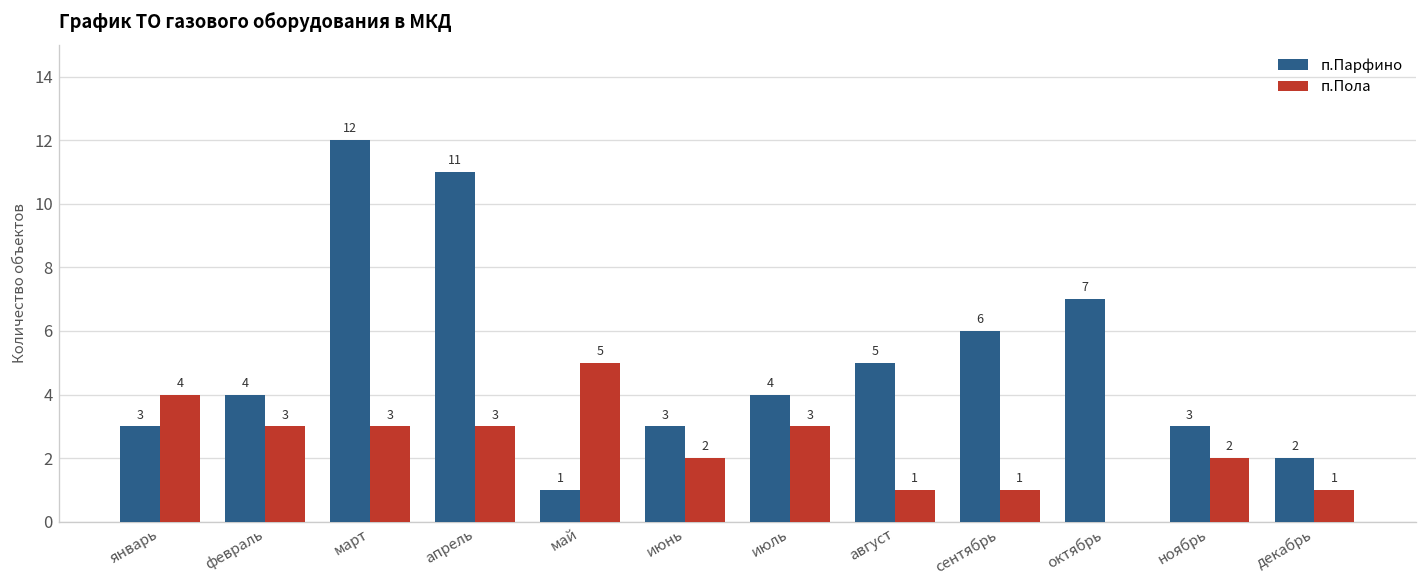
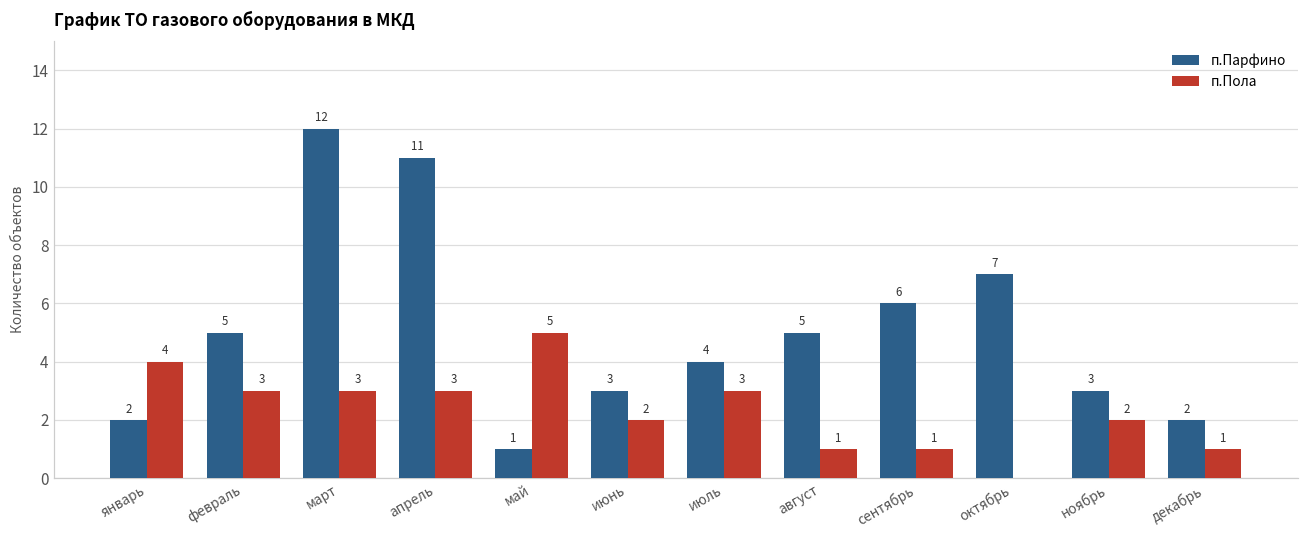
  {
    "п.Парфино": {
-     "январь": 3,
-     "февраль": 4,
+     "январь": 2,
+     "февраль": 5,
      "март": 12,
      "апрель": 11,
      "май": 1,
      "июнь": 3,
      "июль": 4,
      "август": 5,
      "сентябрь": 6,
      "октябрь": 7,
      "ноябрь": 3,
      "декабрь": 2
    },
    "п.Пола": {
      "январь": 4,
      "февраль": 3,
      "март": 3,
      "апрель": 3,
      "май": 5,
      "июнь": 2,
      "июль": 3,
      "август": 1,
      "сентябрь": 1,
      "ноябрь": 2,
      "декабрь": 1
    }
  }
